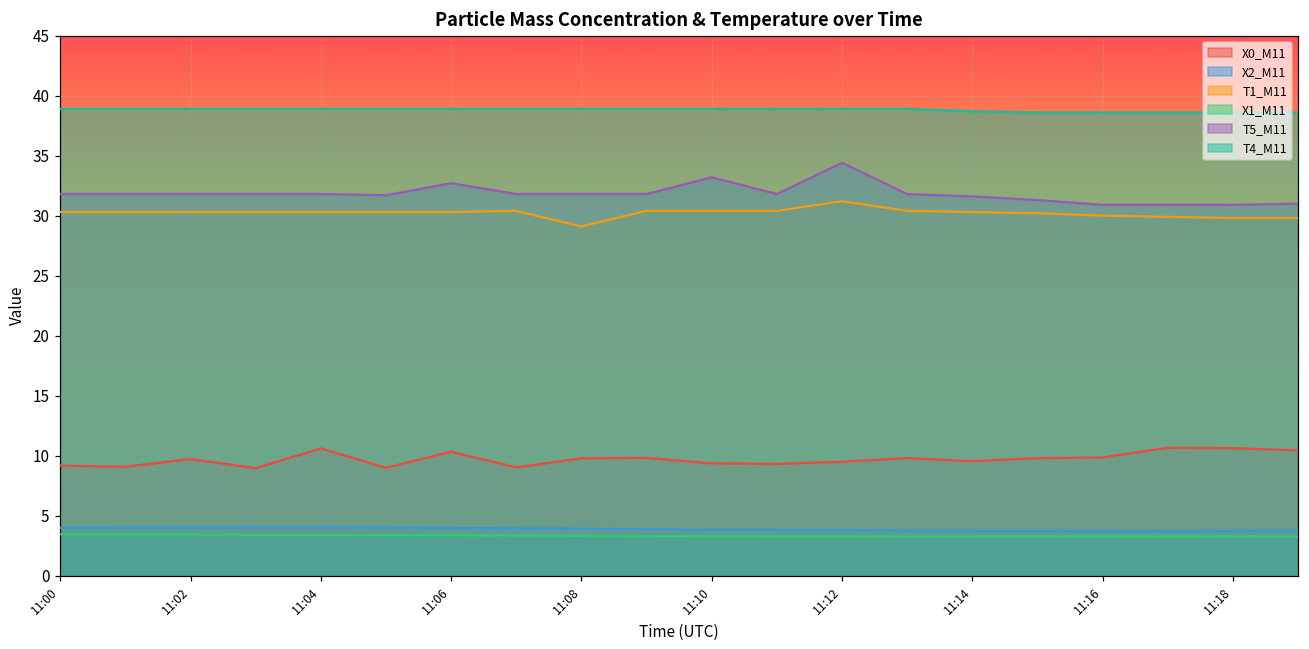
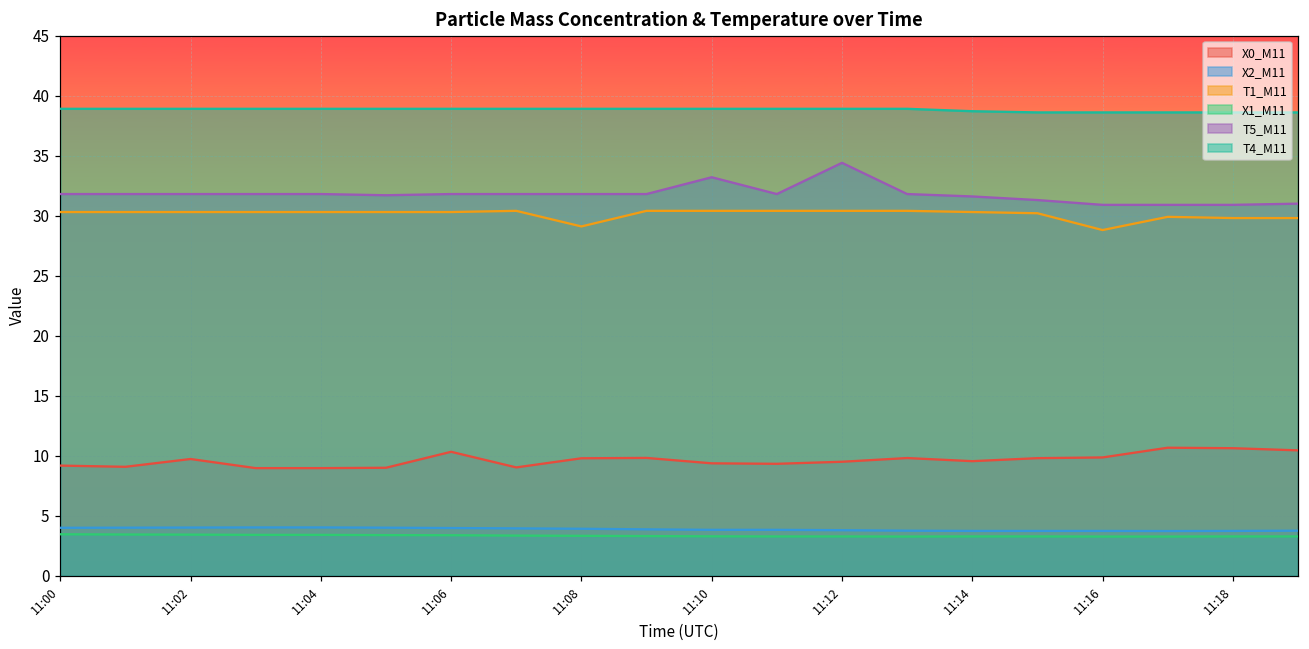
  {
    "X0_M11": {
      "11:00": 9.2,
      "11:02": 9.7,
-     "11:04": 10.6,
+     "11:04": 9.0,
      "11:06": 10.3,
      "11:08": 9.8,
      "11:10": 9.4,
      "11:12": 9.5,
      "11:14": 9.6,
      "11:16": 9.9,
      "11:18": 10.6
    },
    "T1_M11": {
      "11:00": 30.3,
      "11:02": 30.3,
      "11:04": 30.3,
      "11:06": 30.3,
      "11:08": 29.1,
      "11:10": 30.4,
-     "11:12": 31.2,
+     "11:12": 30.4,
      "11:14": 30.3,
-     "11:16": 30.0,
+     "11:16": 28.8,
      "11:18": 29.8
    },
    "T5_M11": {
      "11:00": 31.8,
      "11:02": 31.8,
      "11:04": 31.8,
-     "11:06": 32.7,
+     "11:06": 31.8,
      "11:08": 31.8,
      "11:10": 33.2,
      "11:12": 34.4,
      "11:14": 31.6,
      "11:16": 30.9,
      "11:18": 30.9
    }
  }
